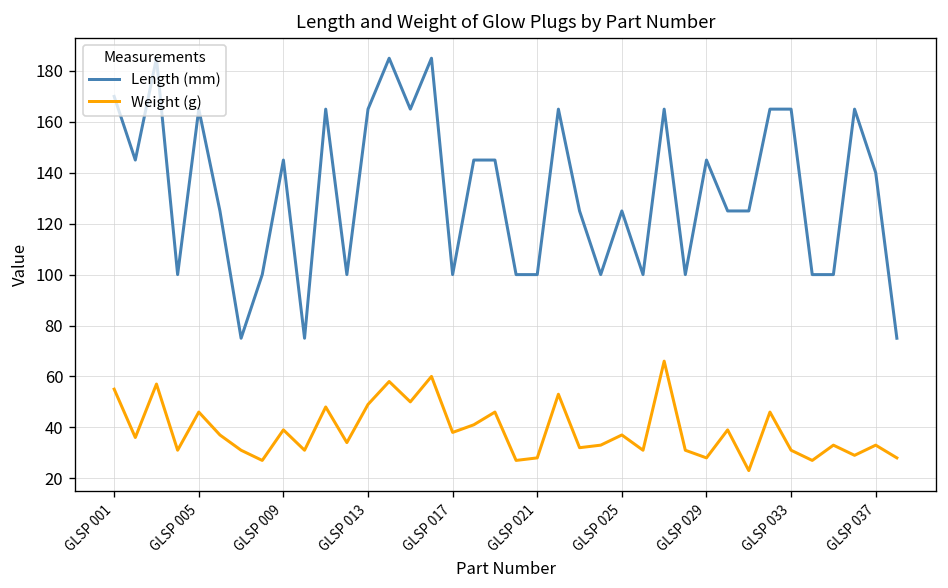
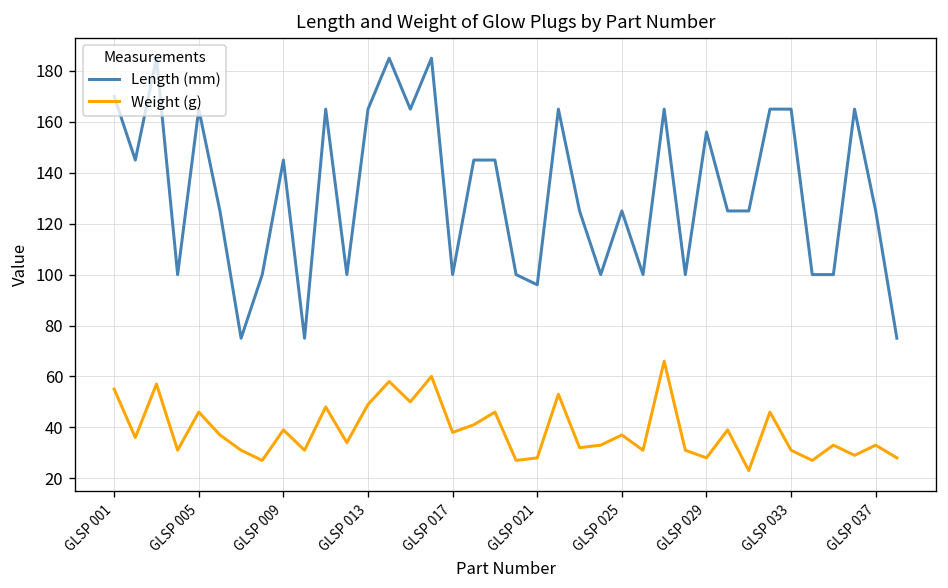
  {
    "Length (mm)": {
      "GLSP 009": 145,
      "GLSP 013": 165,
      "GLSP 017": 100,
-     "GLSP 021": 100,
+     "GLSP 021": 96,
      "GLSP 025": 125,
-     "GLSP 029": 145,
+     "GLSP 029": 156,
      "GLSP 033": 165,
-     "GLSP 037": 140
+     "GLSP 037": 125
    },
    "Weight (g)": {
      "GLSP 001": 55,
      "GLSP 005": 46,
      "GLSP 009": 39,
      "GLSP 013": 49,
      "GLSP 017": 38,
      "GLSP 021": 28,
      "GLSP 025": 37,
      "GLSP 029": 28,
      "GLSP 033": 31,
      "GLSP 037": 33
    }
  }
